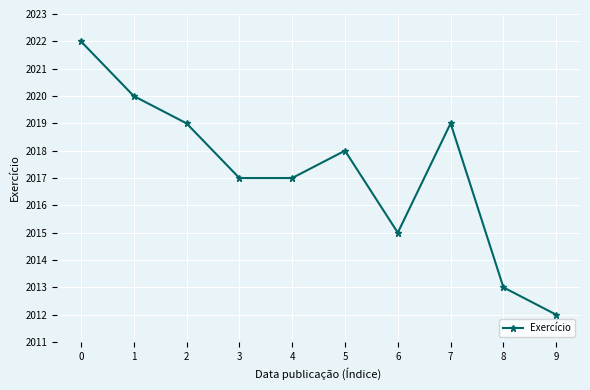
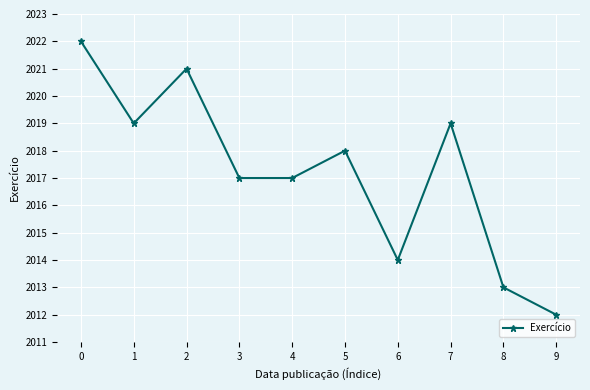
  {
    "0": 2022,
-   "1": 2020,
-   "2": 2019,
+   "1": 2019,
+   "2": 2021,
    "3": 2017,
    "4": 2017,
    "5": 2018,
-   "6": 2015,
+   "6": 2014,
    "7": 2019,
    "8": 2013,
    "9": 2012
  }
